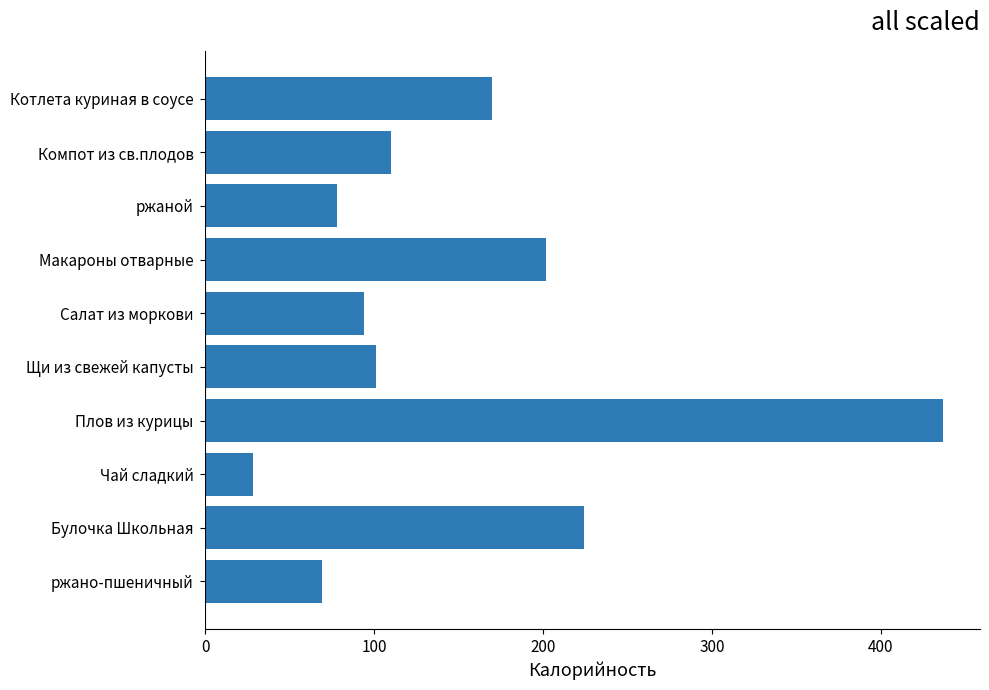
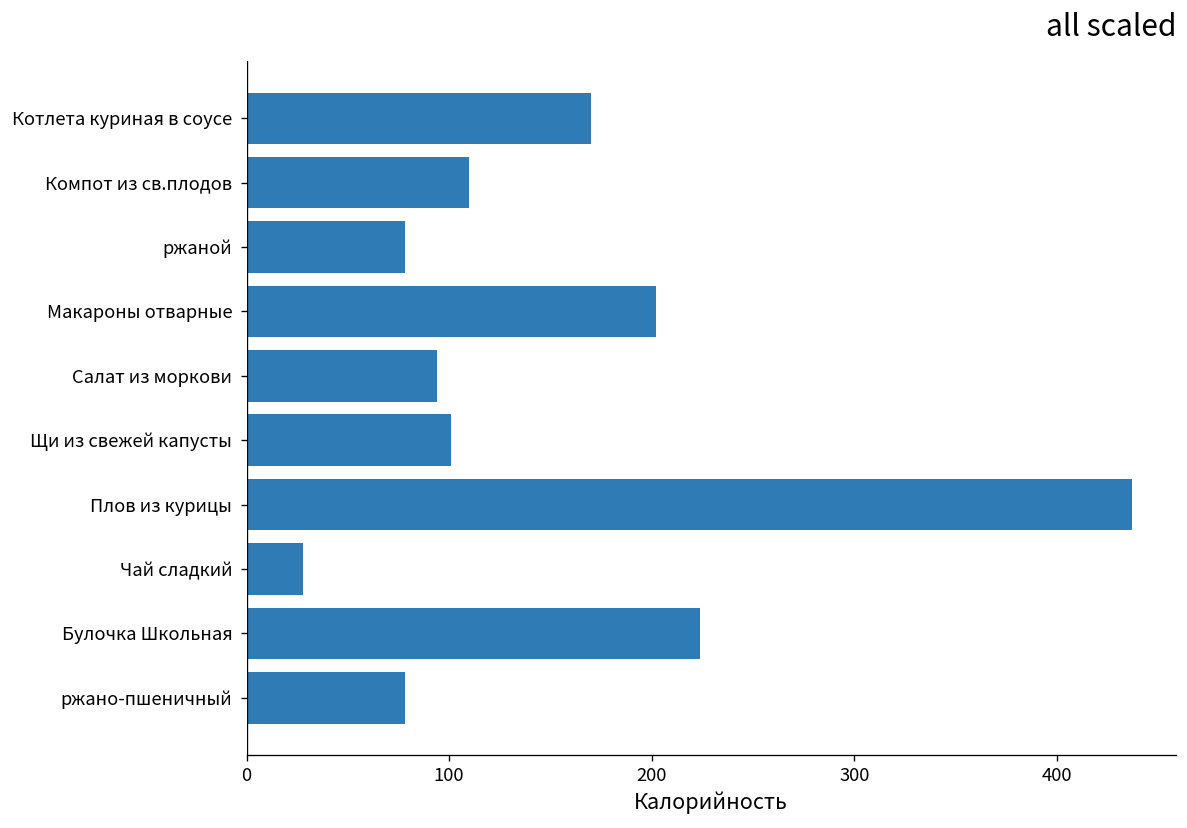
  {
    "Котлета куриная в соусе": 170,
    "Компот из св.плодов": 110,
    "ржаной": 78,
    "Макароны отварные": 202,
    "Салат из моркови": 94,
    "Щи из свежей капусты": 101,
    "Плов из курицы": 437,
    "Чай сладкий": 28,
    "Булочка Школьная": 224,
-   "ржано-пшеничный": 69
+   "ржано-пшеничный": 78
  }
